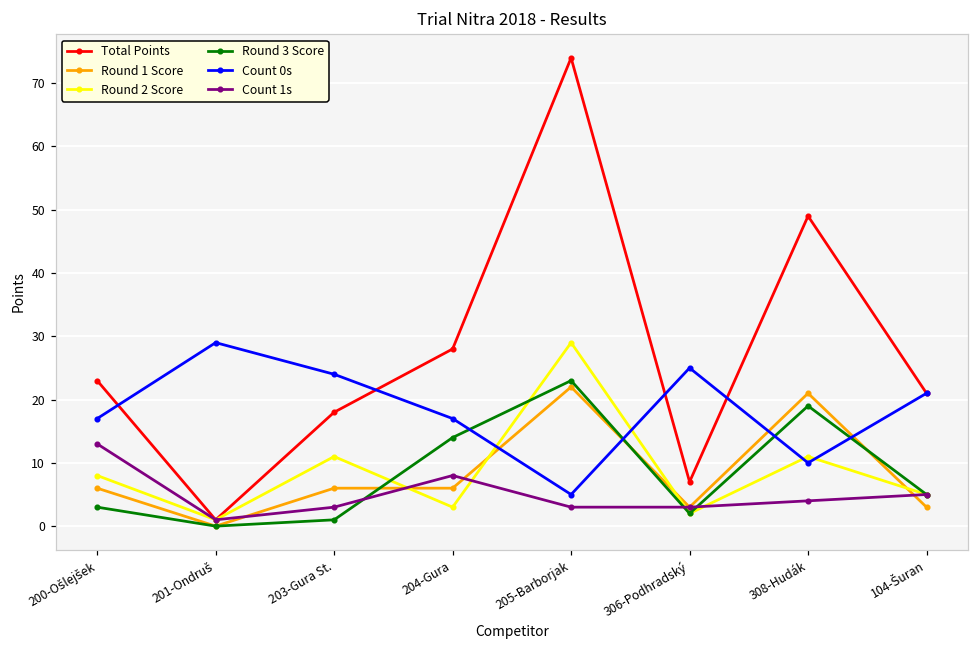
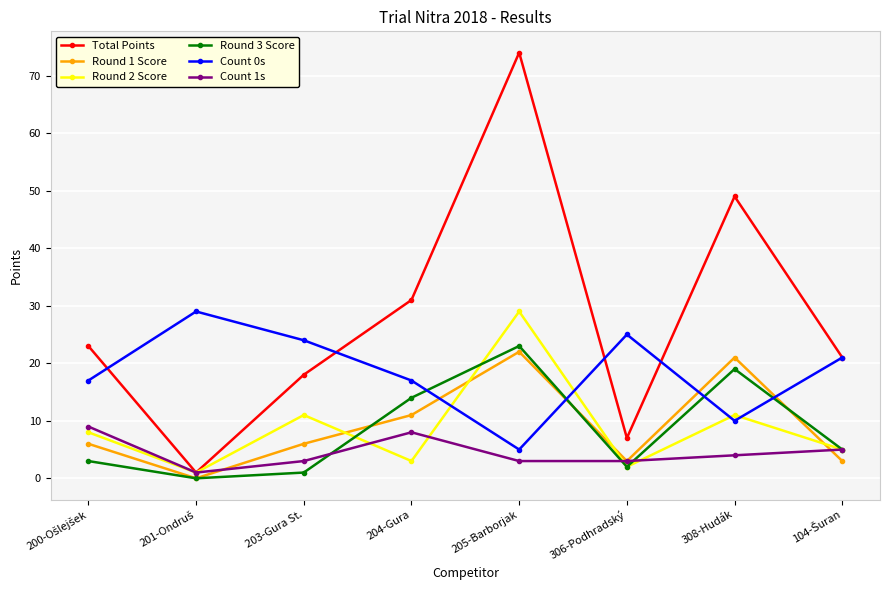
  {
    "Total Points": {
      "200-Ošlejšek": 23,
      "203-Gura St.": 18,
-     "204-Gura": 28,
+     "204-Gura": 31,
      "205-Barborjak": 74,
      "306-Podhradský": 7,
      "308-Hudák": 49
    },
    "Round 1 Score": {
      "200-Ošlejšek": 6,
      "203-Gura St.": 6,
-     "204-Gura": 6,
+     "204-Gura": 11,
      "205-Barborjak": 22,
      "308-Hudák": 21,
      "104-Šuran": 3
    },
    "Round 2 Score": {
      "200-Ošlejšek": 8,
      "203-Gura St.": 11,
      "204-Gura": 3,
      "205-Barborjak": 29,
      "308-Hudák": 11
    },
    "Round 3 Score": {
      "200-Ošlejšek": 3,
      "203-Gura St.": 1,
      "204-Gura": 14,
      "205-Barborjak": 23,
      "308-Hudák": 19
    },
    "Count 0s": {
      "200-Ošlejšek": 17,
      "201-Ondruš": 29,
      "203-Gura St.": 24,
      "204-Gura": 17,
      "205-Barborjak": 5,
      "306-Podhradský": 25,
      "308-Hudák": 10
    },
    "Count 1s": {
-     "200-Ošlejšek": 13,
+     "200-Ošlejšek": 9,
      "203-Gura St.": 3,
      "204-Gura": 8,
      "205-Barborjak": 3,
      "308-Hudák": 4
    }
  }
